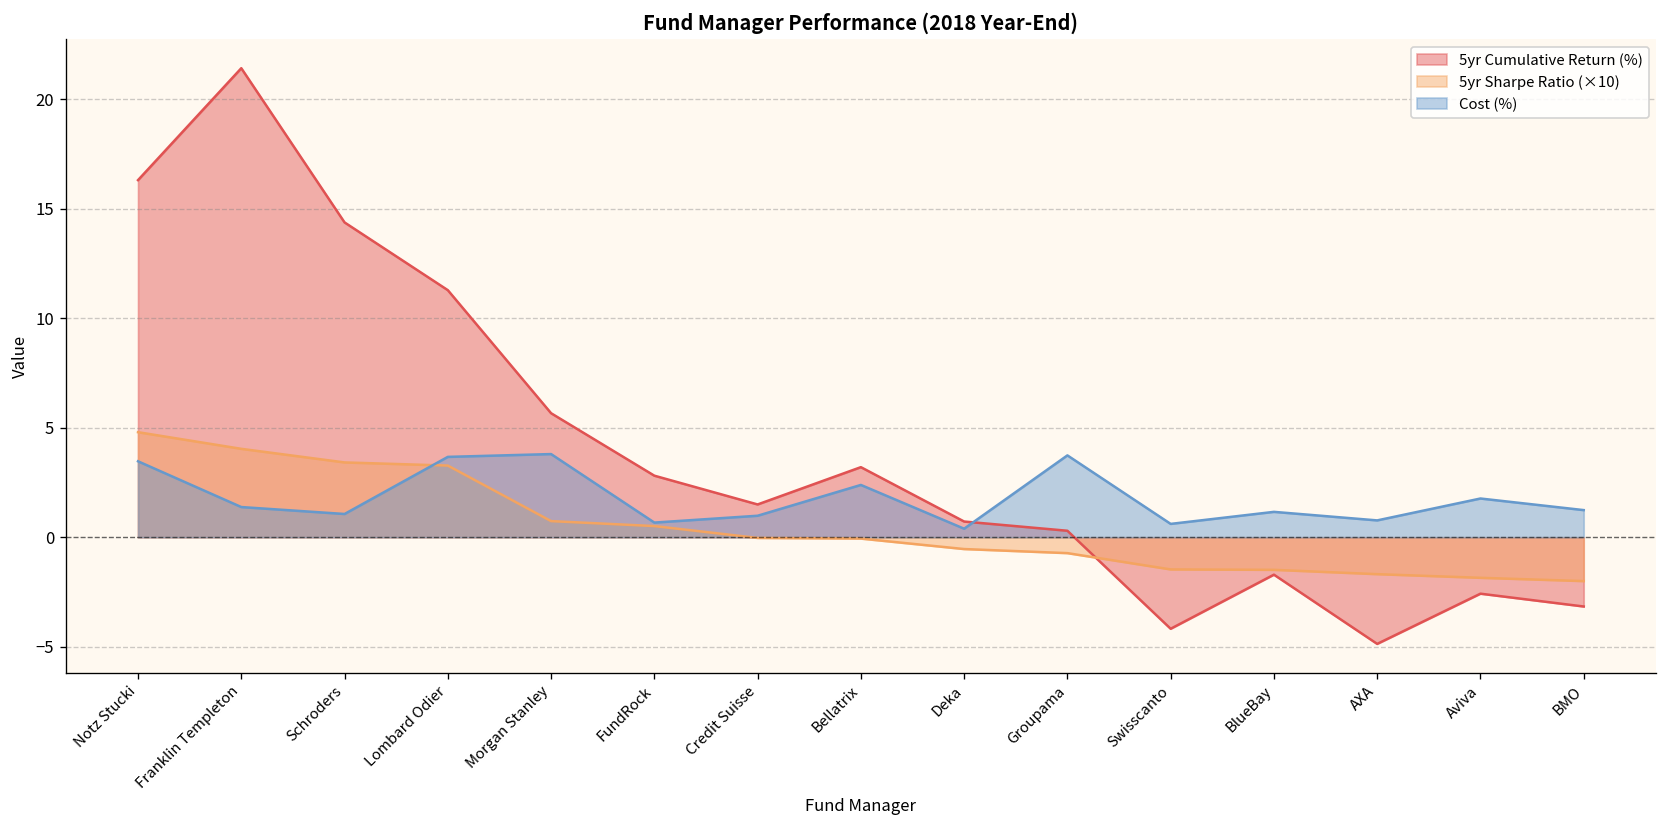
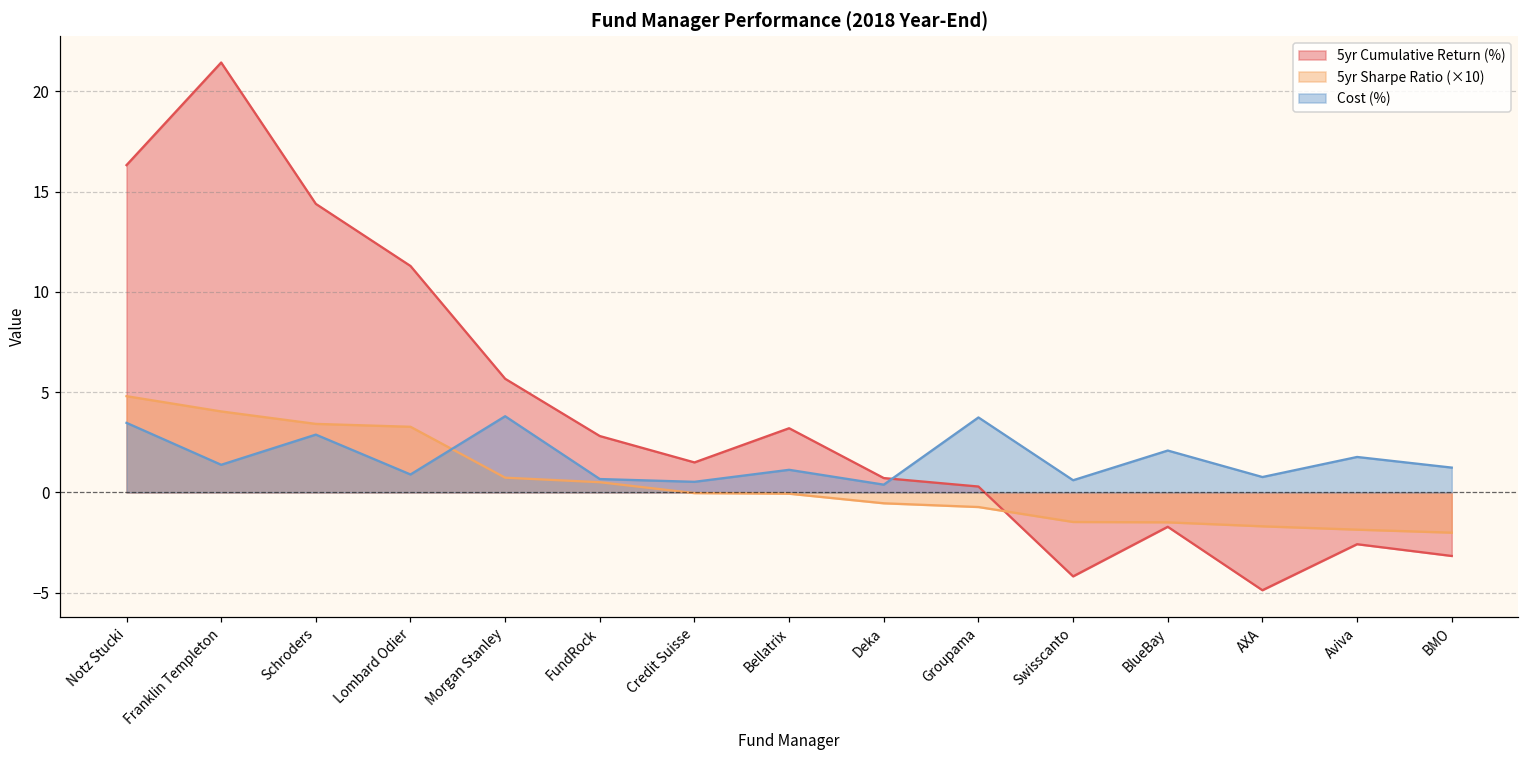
  {
    "Cost (%)": {
      "Notz Stucki": 3.5,
      "Franklin Templeton": 1.4,
-     "Schroders": 1.1,
-     "Lombard Odier": 3.7,
+     "Schroders": 2.9,
+     "Lombard Odier": 0.9,
      "Morgan Stanley": 3.8,
      "FundRock": 0.7,
-     "Credit Suisse": 1.0,
-     "Bellatrix": 2.4,
+     "Credit Suisse": 0.5,
+     "Bellatrix": 1.1,
      "Deka": 0.4,
      "Groupama": 3.7,
      "Swisscanto": 0.6,
-     "BlueBay": 1.2,
+     "BlueBay": 2.1,
      "AXA": 0.8,
      "Aviva": 1.8,
      "BMO": 1.2
    }
  }
